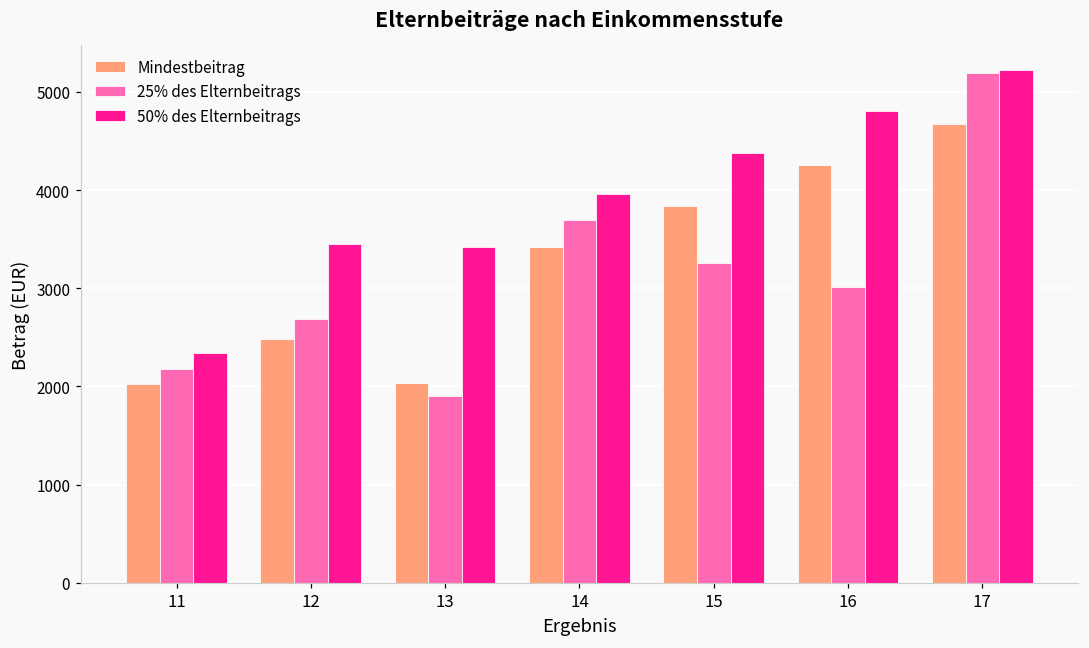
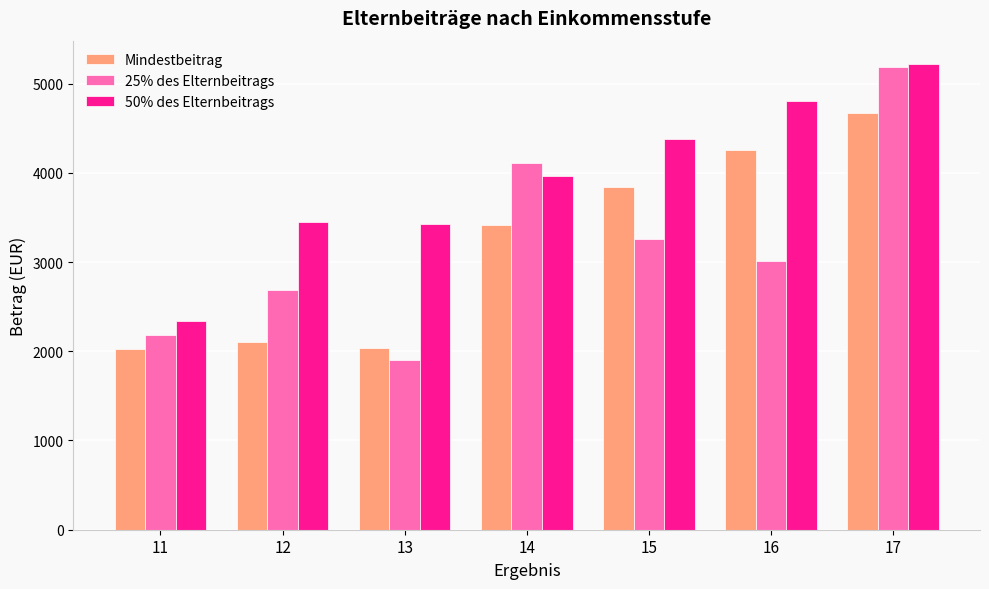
  {
    "Mindestbeitrag": {
      "11": 2000,
-     "12": 2500,
+     "12": 2100,
      "13": 2000,
      "14": 3400,
      "15": 3800,
      "16": 4300,
      "17": 4700
    },
    "25% des Elternbeitrags": {
      "11": 2200,
      "12": 2700,
      "13": 1900,
-     "14": 3700,
+     "14": 4100,
      "15": 3300,
      "16": 3000,
      "17": 5200
    },
    "50% des Elternbeitrags": {
      "11": 2300,
      "12": 3500,
      "13": 3400,
      "14": 4000,
      "15": 4400,
      "16": 4800,
      "17": 5200
    }
  }
